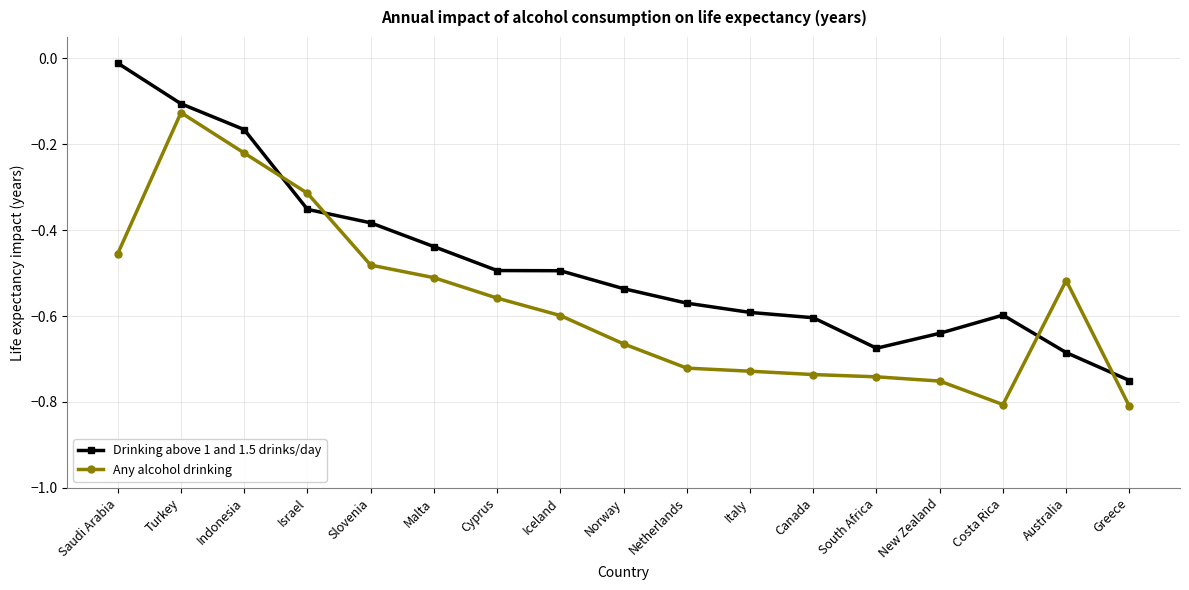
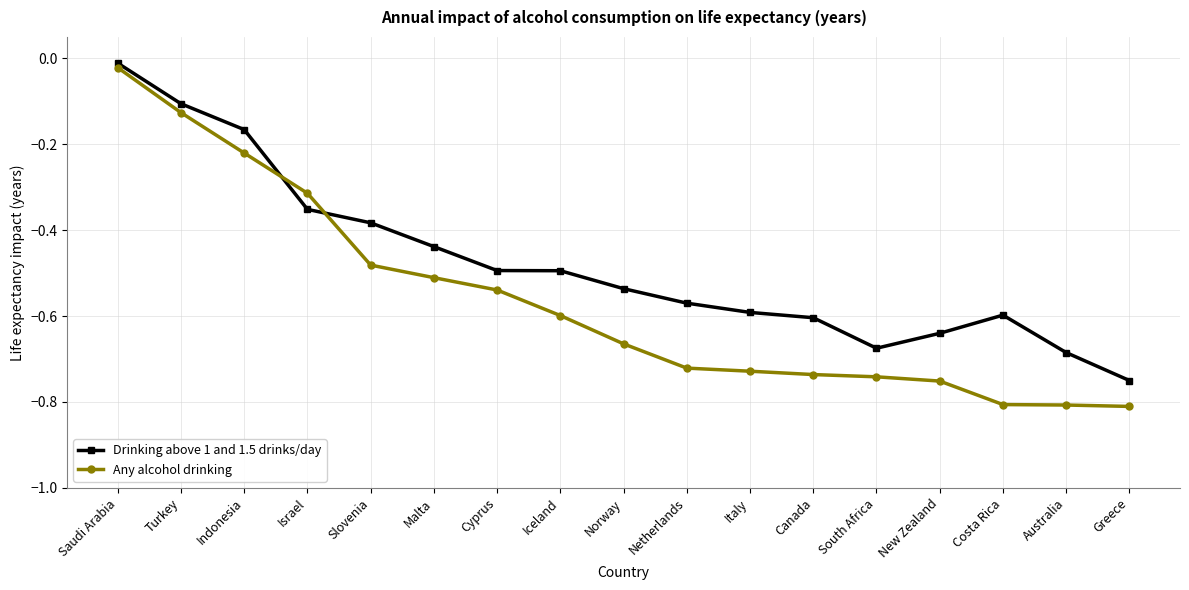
  {
    "Drinking above 1 and 1.5 drinks/day": {
      "Saudi Arabia": -0.01,
      "Turkey": -0.11,
      "Indonesia": -0.17,
      "Israel": -0.35,
      "Slovenia": -0.38,
      "Malta": -0.44,
      "Cyprus": -0.49,
      "Iceland": -0.49,
      "Norway": -0.54,
      "Netherlands": -0.57,
      "Italy": -0.59,
      "Canada": -0.60,
      "South Africa": -0.67,
      "New Zealand": -0.64,
      "Costa Rica": -0.60,
      "Australia": -0.68,
      "Greece": -0.75
    },
    "Any alcohol drinking": {
-     "Saudi Arabia": -0.45,
+     "Saudi Arabia": -0.02,
      "Turkey": -0.13,
      "Indonesia": -0.22,
      "Israel": -0.31,
      "Slovenia": -0.48,
      "Malta": -0.51,
-     "Cyprus": -0.56,
+     "Cyprus": -0.54,
      "Iceland": -0.60,
      "Norway": -0.66,
      "Netherlands": -0.72,
      "Italy": -0.73,
      "Canada": -0.74,
      "South Africa": -0.74,
      "New Zealand": -0.75,
      "Costa Rica": -0.81,
-     "Australia": -0.52,
+     "Australia": -0.81,
      "Greece": -0.81
    }
  }
